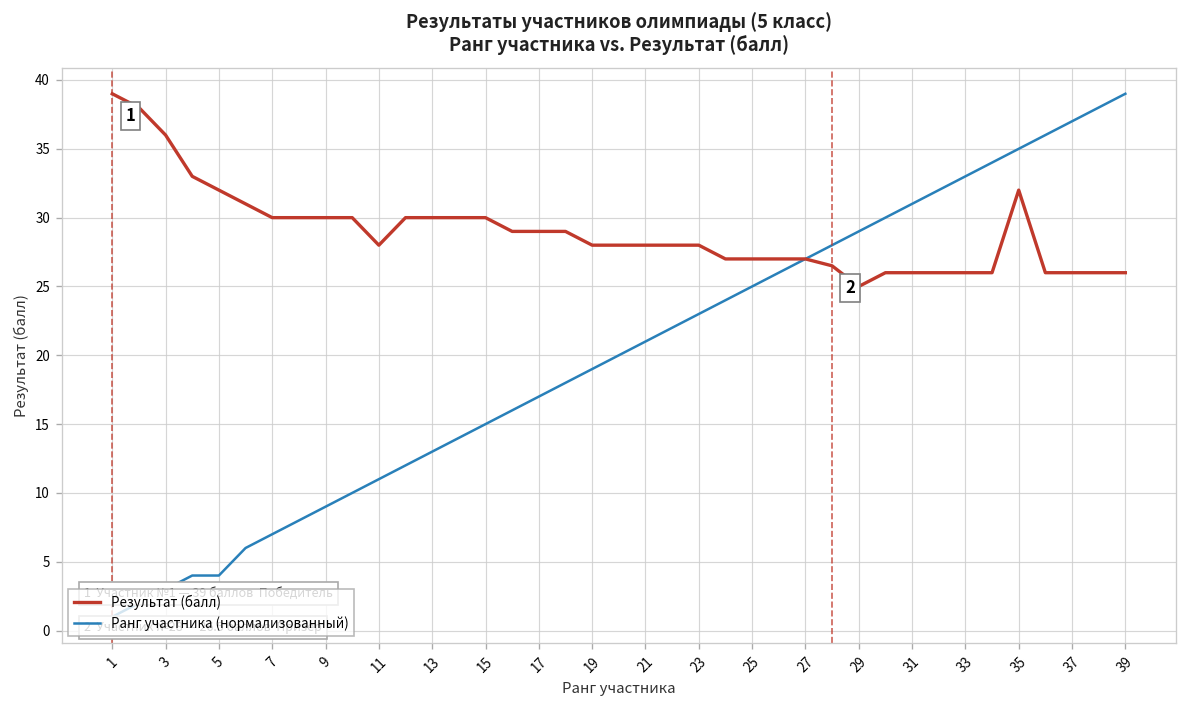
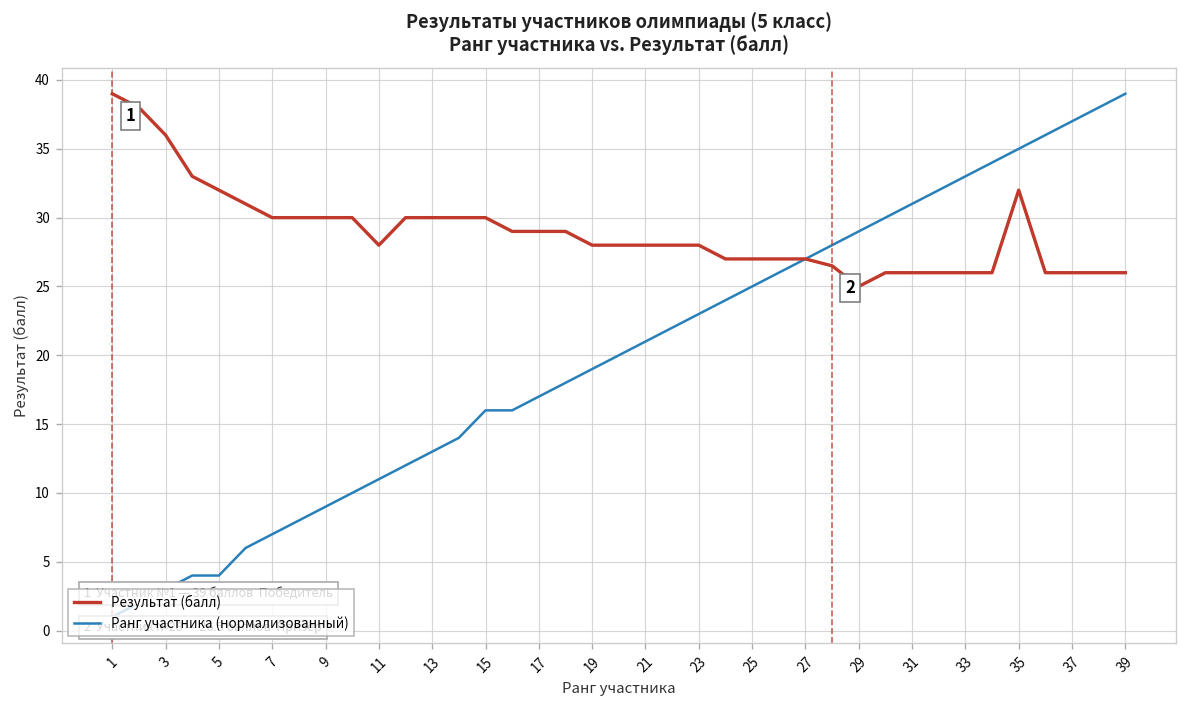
  {
    "Результат (балл)": {
      "1": 39,
      "3": 36,
      "5": 32,
      "7": 30,
      "9": 30,
      "11": 28,
      "13": 30,
      "15": 30,
      "17": 29,
      "19": 28,
      "21": 28,
      "23": 28,
      "25": 27,
      "31": 26,
      "33": 26,
      "35": 32,
      "37": 26,
      "39": 26
    },
    "Ранг участника (нормализованный)": {
      "5": 4,
      "7": 7,
      "9": 9,
      "11": 11,
      "13": 13,
-     "15": 15,
+     "15": 16,
      "17": 17,
      "19": 19,
      "21": 21,
      "23": 23,
      "25": 25,
      "29": 29,
      "31": 31,
      "33": 33,
      "35": 35,
      "37": 37,
      "39": 39
    }
  }
